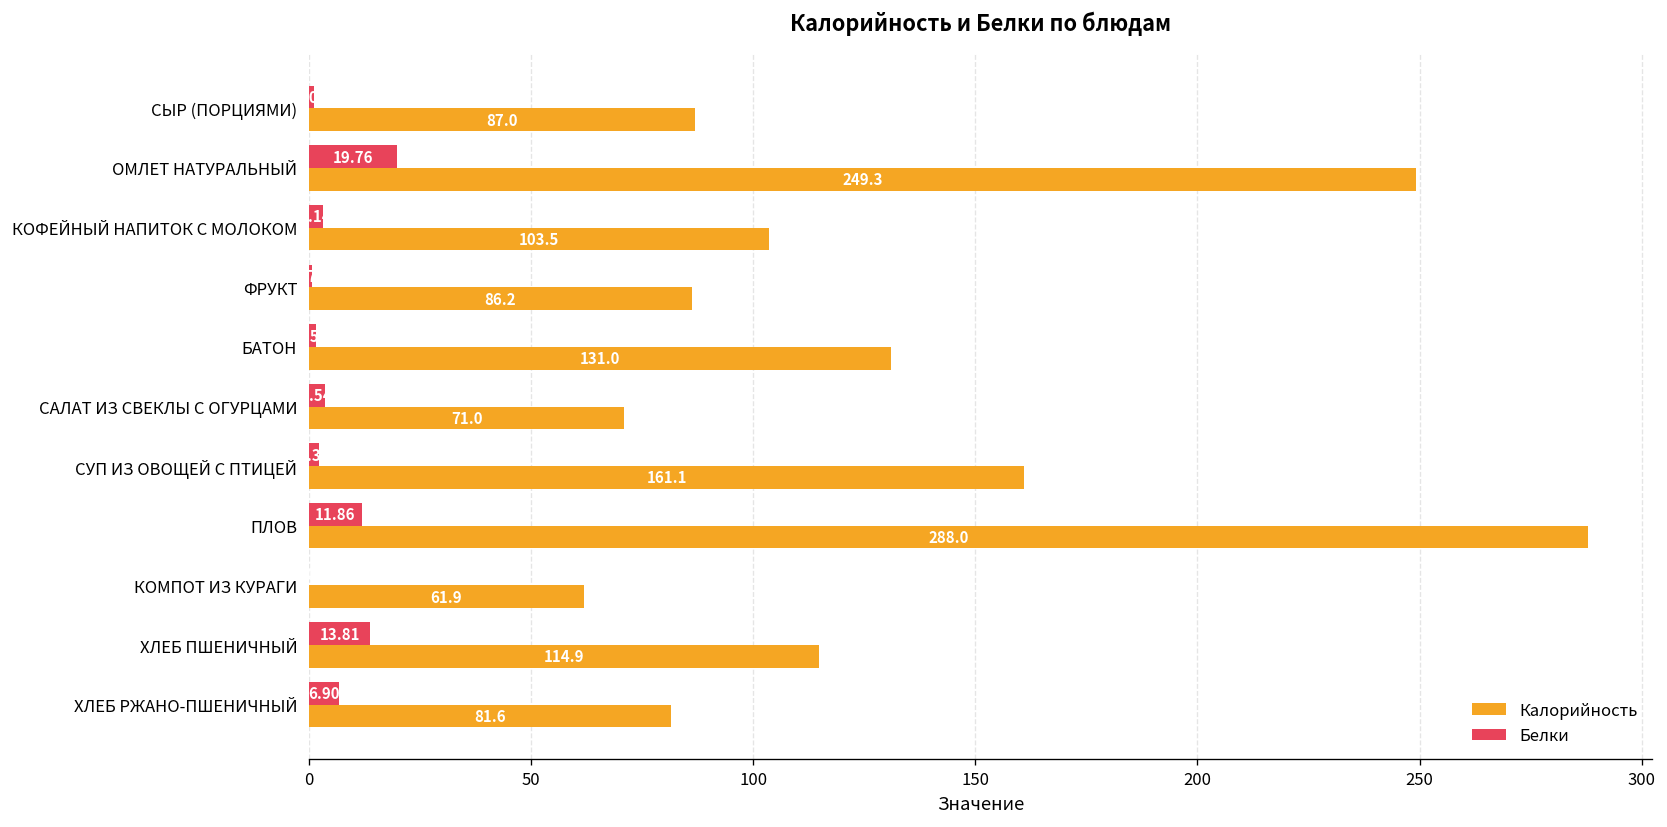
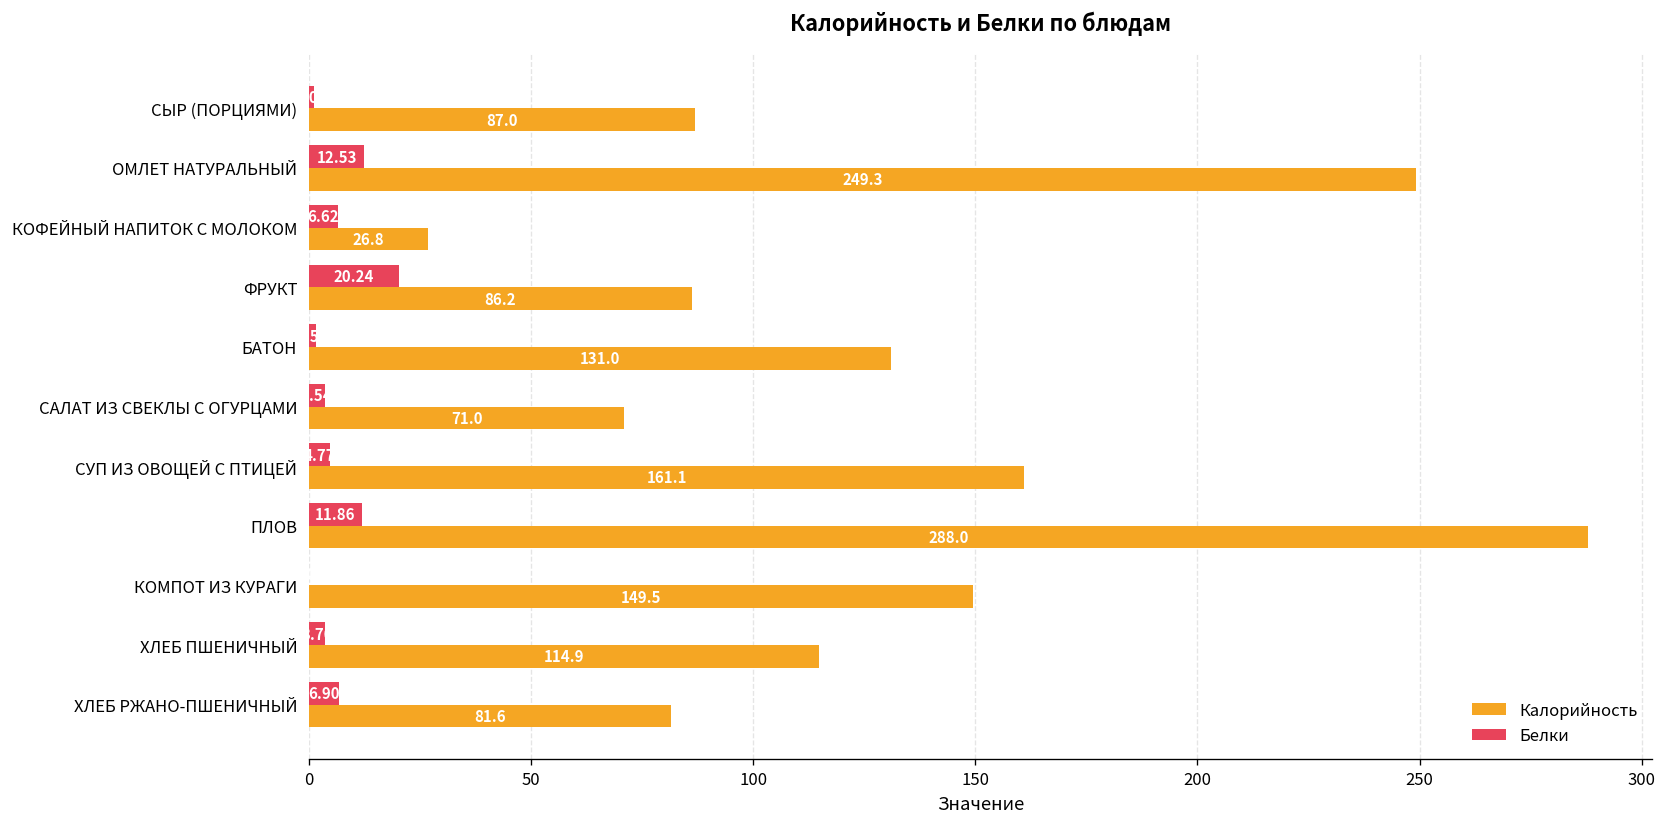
  {
    "Калорийность": {
      "СЫР (ПОРЦИЯМИ)": 87.0,
      "ОМЛЕТ НАТУРАЛЬНЫЙ": 249.3,
-     "КОФЕЙНЫЙ НАПИТОК С МОЛОКОМ": 103.5,
+     "КОФЕЙНЫЙ НАПИТОК С МОЛОКОМ": 26.8,
      "ФРУКТ": 86.2,
      "БАТОН": 131.0,
      "САЛАТ ИЗ СВЕКЛЫ С ОГУРЦАМИ": 71.0,
      "СУП ИЗ ОВОЩЕЙ С ПТИЦЕЙ": 161.1,
      "ПЛОВ": 288.0,
-     "КОМПОТ ИЗ КУРАГИ": 61.9,
+     "КОМПОТ ИЗ КУРАГИ": 149.5,
      "ХЛЕБ ПШЕНИЧНЫЙ": 114.9,
      "ХЛЕБ РЖАНО-ПШЕНИЧНЫЙ": 81.6
    },
    "Белки": {
-     "ОМЛЕТ НАТУРАЛЬНЫЙ": 19.76,
-     "КОФЕЙНЫЙ НАПИТОК С МОЛОКОМ": 3,
-     "ФРУКТ": 1,
-     "СУП ИЗ ОВОЩЕЙ С ПТИЦЕЙ": 2,
+     "ОМЛЕТ НАТУРАЛЬНЫЙ": 12.53,
+     "КОФЕЙНЫЙ НАПИТОК С МОЛОКОМ": 7,
+     "ФРУКТ": 20,
+     "СУП ИЗ ОВОЩЕЙ С ПТИЦЕЙ": 5,
      "ПЛОВ": 11.86,
-     "ХЛЕБ ПШЕНИЧНЫЙ": 13.81,
+     "ХЛЕБ ПШЕНИЧНЫЙ": 3.70,
      "ХЛЕБ РЖАНО-ПШЕНИЧНЫЙ": 6.90
    }
  }
